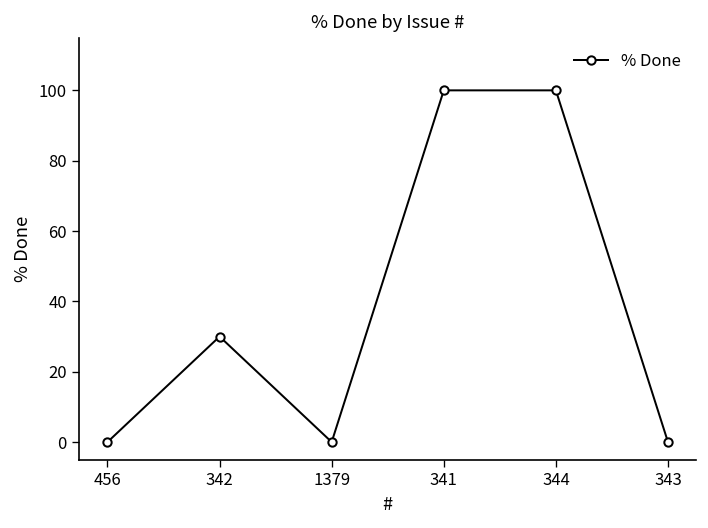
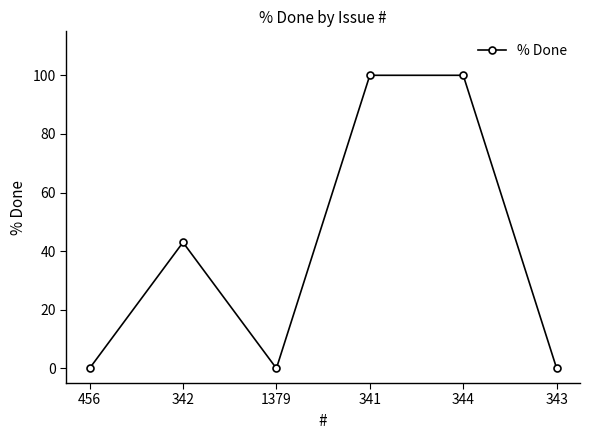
  {
    "456": 0,
-   "342": 30,
+   "342": 43,
    "1379": 0,
    "341": 100,
    "344": 100,
    "343": 0
  }
